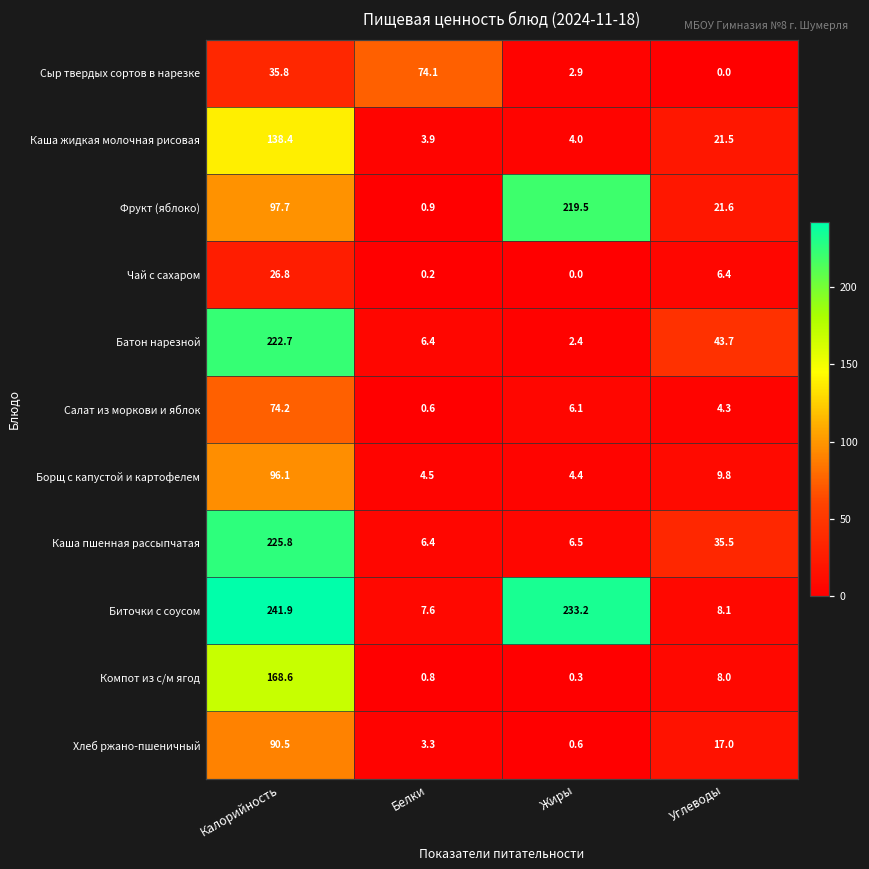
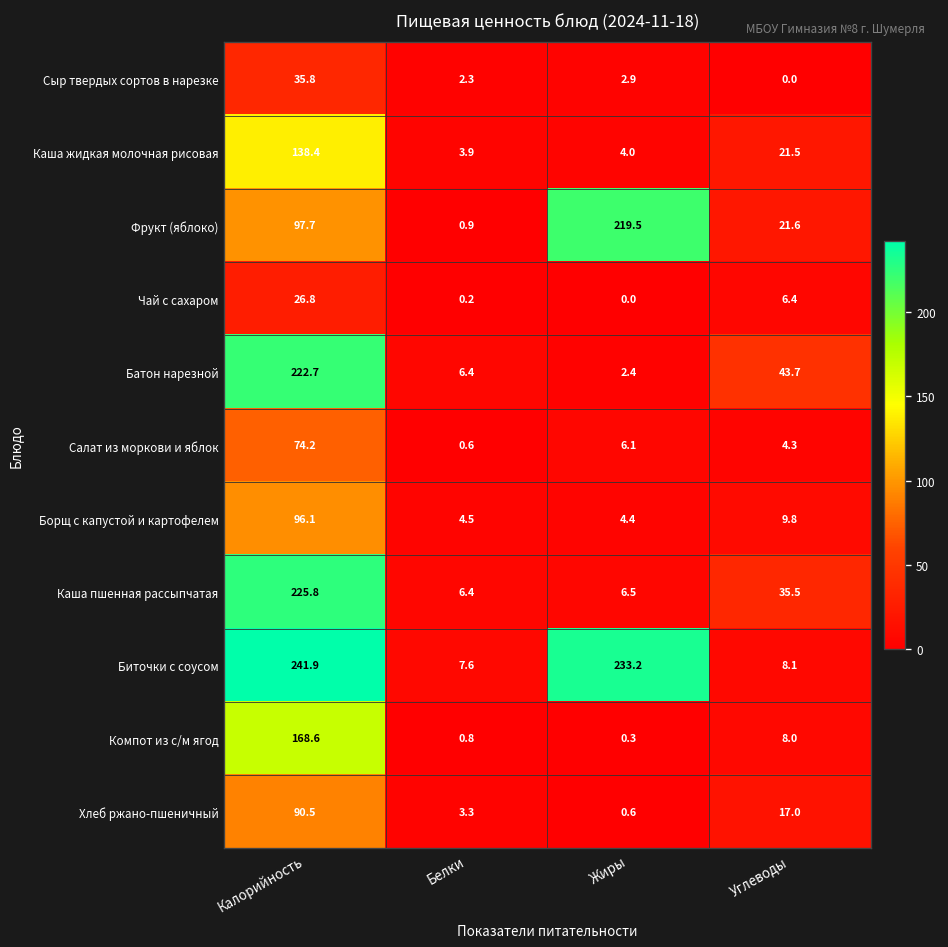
  {
    "Сыр твердых сортов в нарезке": {
      "Калорийность": 35.8,
-     "Белки": 74.1,
+     "Белки": 2.3,
      "Жиры": 2.9,
      "Углеводы": 0.0
    },
    "Каша жидкая молочная рисовая": {
      "Калорийность": 138.4,
      "Белки": 3.9,
      "Жиры": 4.0,
      "Углеводы": 21.5
    },
    "Фрукт (яблоко)": {
      "Калорийность": 97.7,
      "Белки": 0.9,
      "Жиры": 219.5,
      "Углеводы": 21.6
    },
    "Чай с сахаром": {
      "Калорийность": 26.8,
      "Белки": 0.2,
      "Жиры": 0.0,
      "Углеводы": 6.4
    },
    "Батон нарезной": {
      "Калорийность": 222.7,
      "Белки": 6.4,
      "Жиры": 2.4,
      "Углеводы": 43.7
    },
    "Салат из моркови и яблок": {
      "Калорийность": 74.2,
      "Белки": 0.6,
      "Жиры": 6.1,
      "Углеводы": 4.3
    },
    "Борщ с капустой и картофелем": {
      "Калорийность": 96.1,
      "Белки": 4.5,
      "Жиры": 4.4,
      "Углеводы": 9.8
    },
    "Каша пшенная рассыпчатая": {
      "Калорийность": 225.8,
      "Белки": 6.4,
      "Жиры": 6.5,
      "Углеводы": 35.5
    },
    "Биточки с соусом": {
      "Калорийность": 241.9,
      "Белки": 7.6,
      "Жиры": 233.2,
      "Углеводы": 8.1
    },
    "Компот из с/м ягод": {
      "Калорийность": 168.6,
      "Белки": 0.8,
      "Жиры": 0.3,
      "Углеводы": 8.0
    },
    "Хлеб ржано-пшеничный": {
      "Калорийность": 90.5,
      "Белки": 3.3,
      "Жиры": 0.6,
      "Углеводы": 17.0
    }
  }
